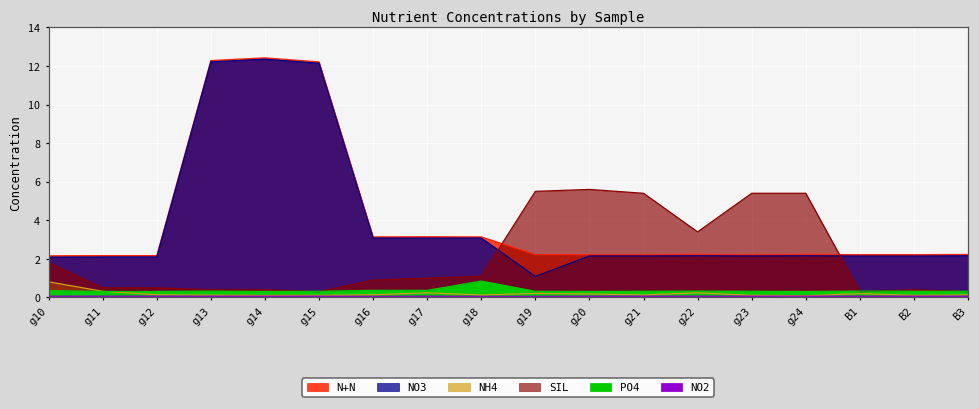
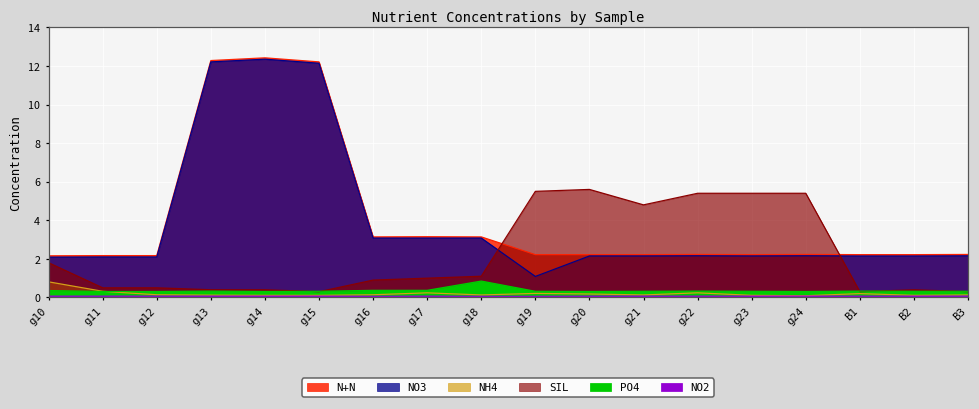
  {
    "N+N": {
      "g19": 2.2
    },
    "NO3": {
      "g19": 1.1
    },
    "NH4": {
      "g10": 0.8
    },
    "SIL": {
      "g10": 1.8,
      "g11": 0.5,
      "g12": 0.5,
      "g16": 0.9,
      "g17": 1.0,
      "g18": 1.1,
      "g19": 5.5,
      "g20": 5.6,
-     "g21": 5.4,
-     "g22": 3.4,
+     "g21": 4.8,
+     "g22": 5.4,
      "g23": 5.4,
      "g24": 5.4
    },
    "PO4": {
      "g10": 0.4,
      "g12": 0.3,
      "g16": 0.4,
      "g18": 0.9,
      "g21": 0.3,
      "g23": 0.3,
      "g24": 0.3
    },
    "NO2": {
      "g10": 0.1,
      "g11": 0.1,
      "g17": 0.1,
      "g19": 0.1,
      "g22": 0.1
    }
  }
